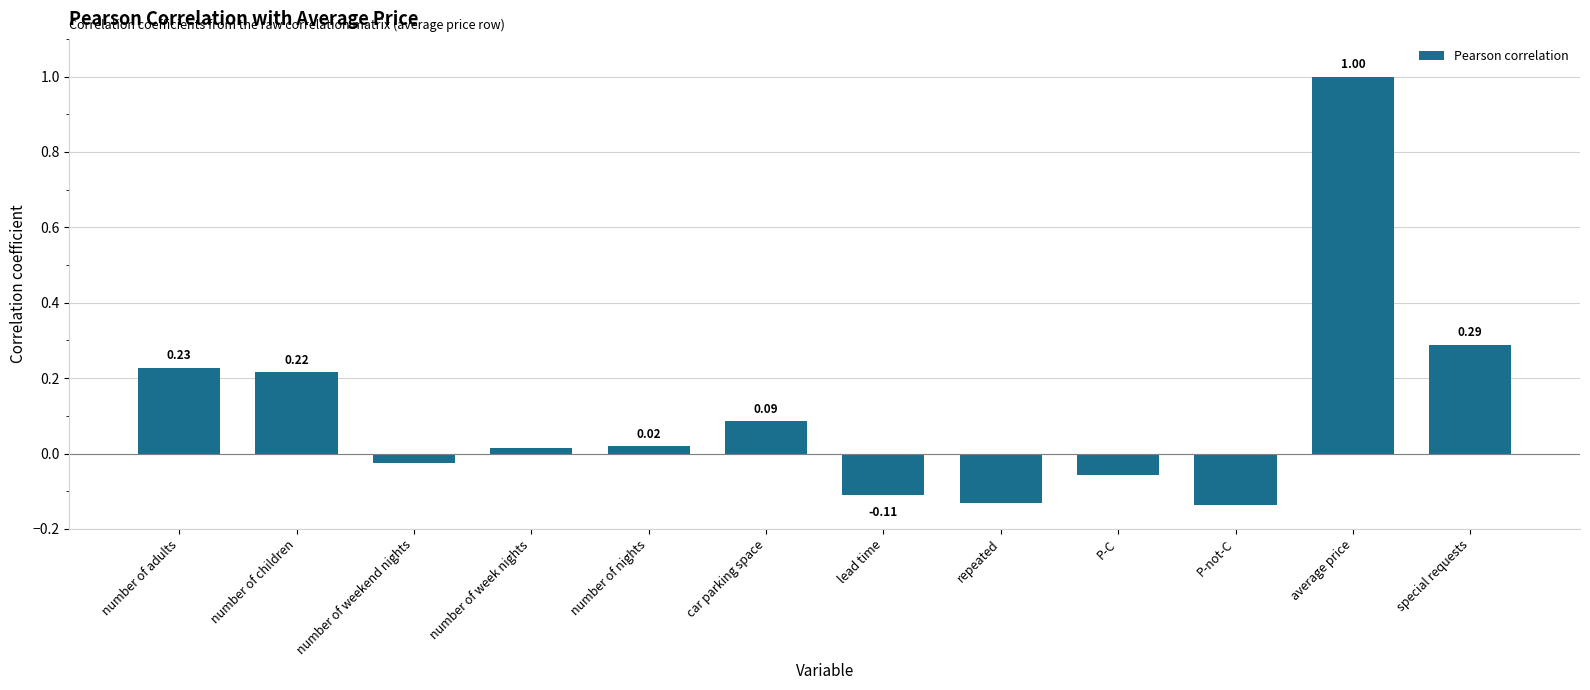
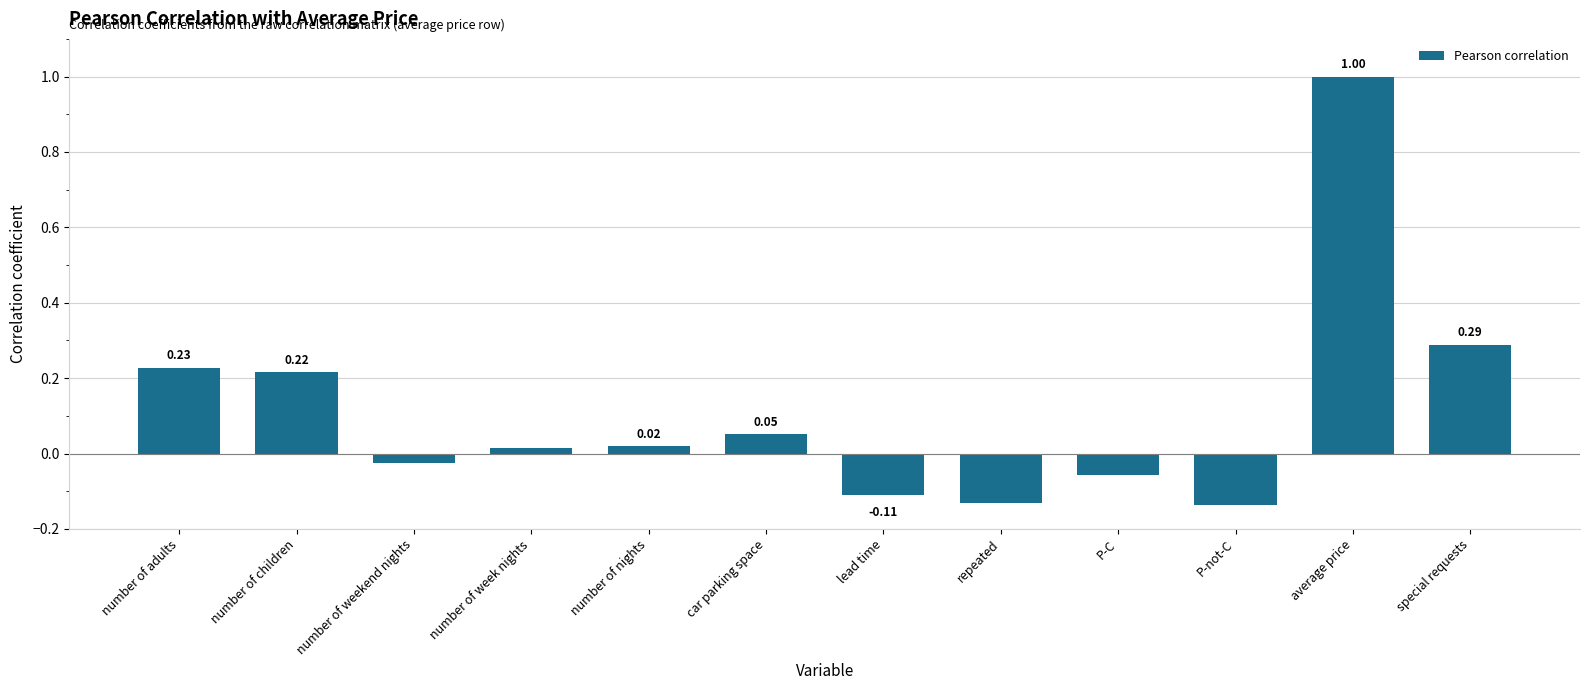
  {
    "number of adults": 0.23,
    "number of children": 0.22,
    "number of nights": 0.02,
-   "car parking space": 0.09,
+   "car parking space": 0.05,
    "lead time": -0.11,
    "average price": 1.00,
    "special requests": 0.29
  }
